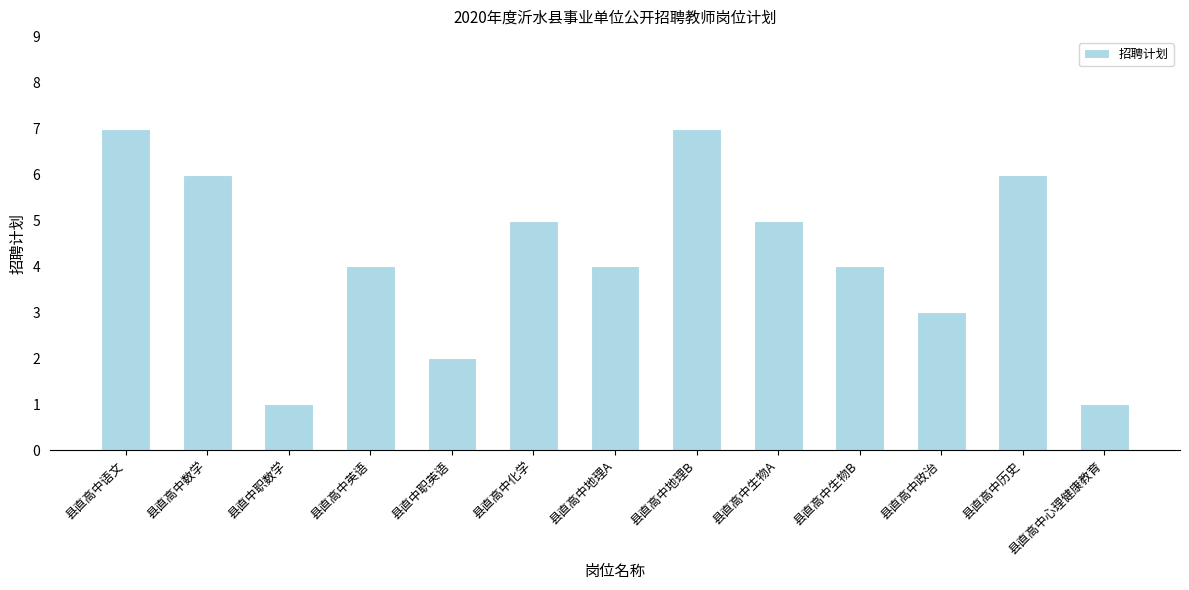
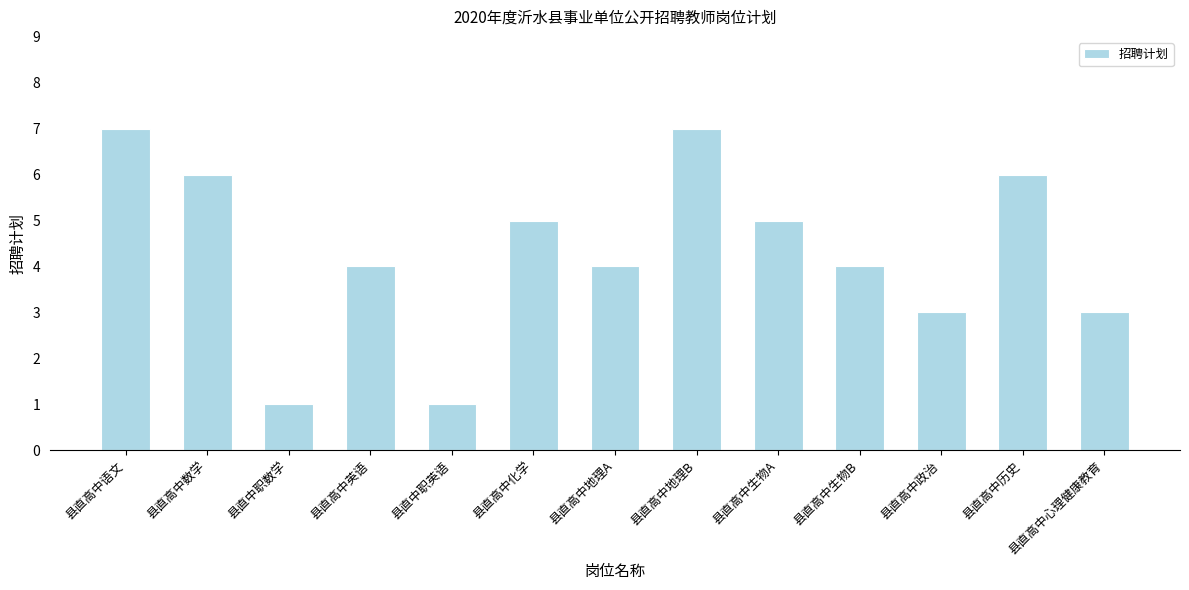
  {
    "县直高中语文": 7,
    "县直高中数学": 6,
    "县直中职数学": 1,
    "县直高中英语": 4,
-   "县直中职英语": 2,
+   "县直中职英语": 1,
    "县直高中化学": 5,
    "县直高中地理A": 4,
    "县直高中地理B": 7,
    "县直高中生物A": 5,
    "县直高中生物B": 4,
    "县直高中政治": 3,
    "县直高中历史": 6,
-   "县直高中心理健康教育": 1
+   "县直高中心理健康教育": 3
  }
